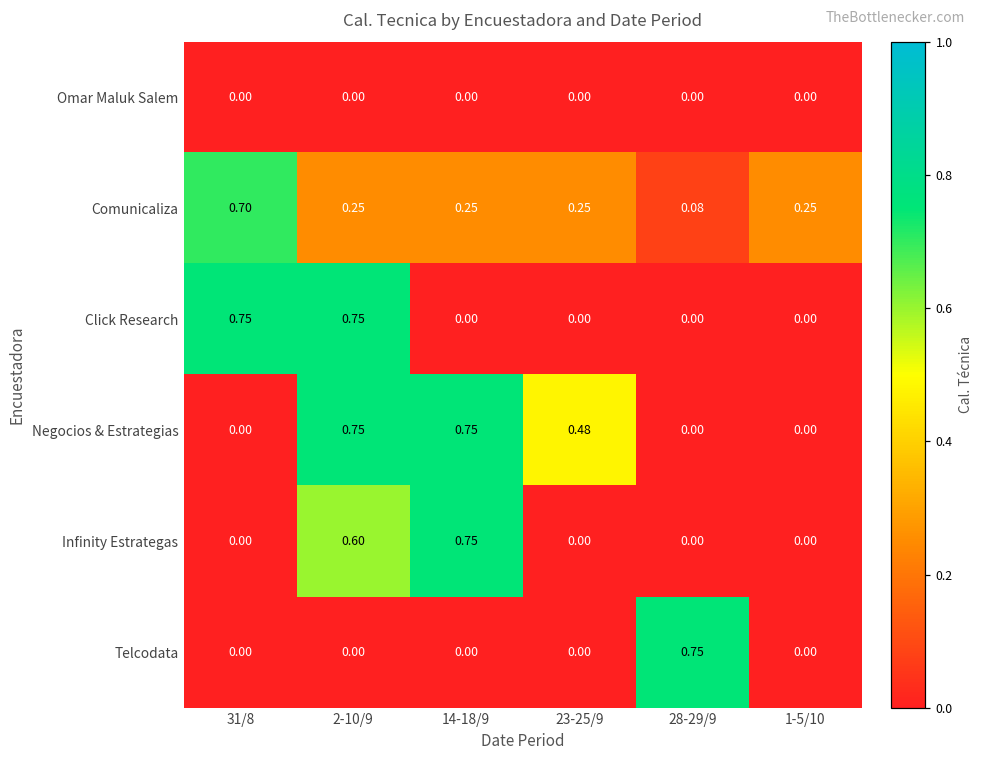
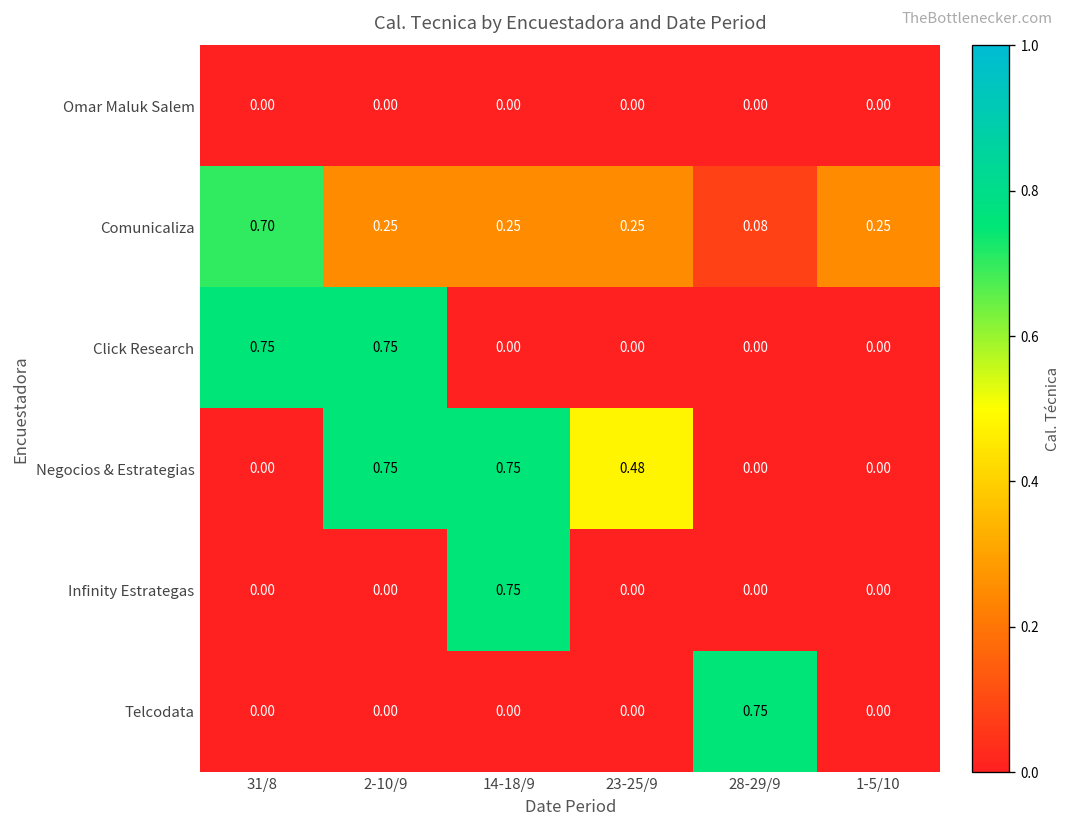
  {
    "Omar Maluk Salem": {
      "31/8": 0.00,
      "2-10/9": 0.00,
      "14-18/9": 0.00,
      "23-25/9": 0.00,
      "28-29/9": 0.00,
      "1-5/10": 0.00
    },
    "Comunicaliza": {
      "31/8": 0.70,
      "2-10/9": 0.25,
      "14-18/9": 0.25,
      "23-25/9": 0.25,
      "28-29/9": 0.08,
      "1-5/10": 0.25
    },
    "Click Research": {
      "31/8": 0.75,
      "2-10/9": 0.75,
      "14-18/9": 0.00,
      "23-25/9": 0.00,
      "28-29/9": 0.00,
      "1-5/10": 0.00
    },
    "Negocios & Estrategias": {
      "31/8": 0.00,
      "2-10/9": 0.75,
      "14-18/9": 0.75,
      "23-25/9": 0.48,
      "28-29/9": 0.00,
      "1-5/10": 0.00
    },
    "Infinity Estrategas": {
      "31/8": 0.00,
-     "2-10/9": 0.60,
+     "2-10/9": 0.00,
      "14-18/9": 0.75,
      "23-25/9": 0.00,
      "28-29/9": 0.00,
      "1-5/10": 0.00
    },
    "Telcodata": {
      "31/8": 0.00,
      "2-10/9": 0.00,
      "14-18/9": 0.00,
      "23-25/9": 0.00,
      "28-29/9": 0.75,
      "1-5/10": 0.00
    }
  }
